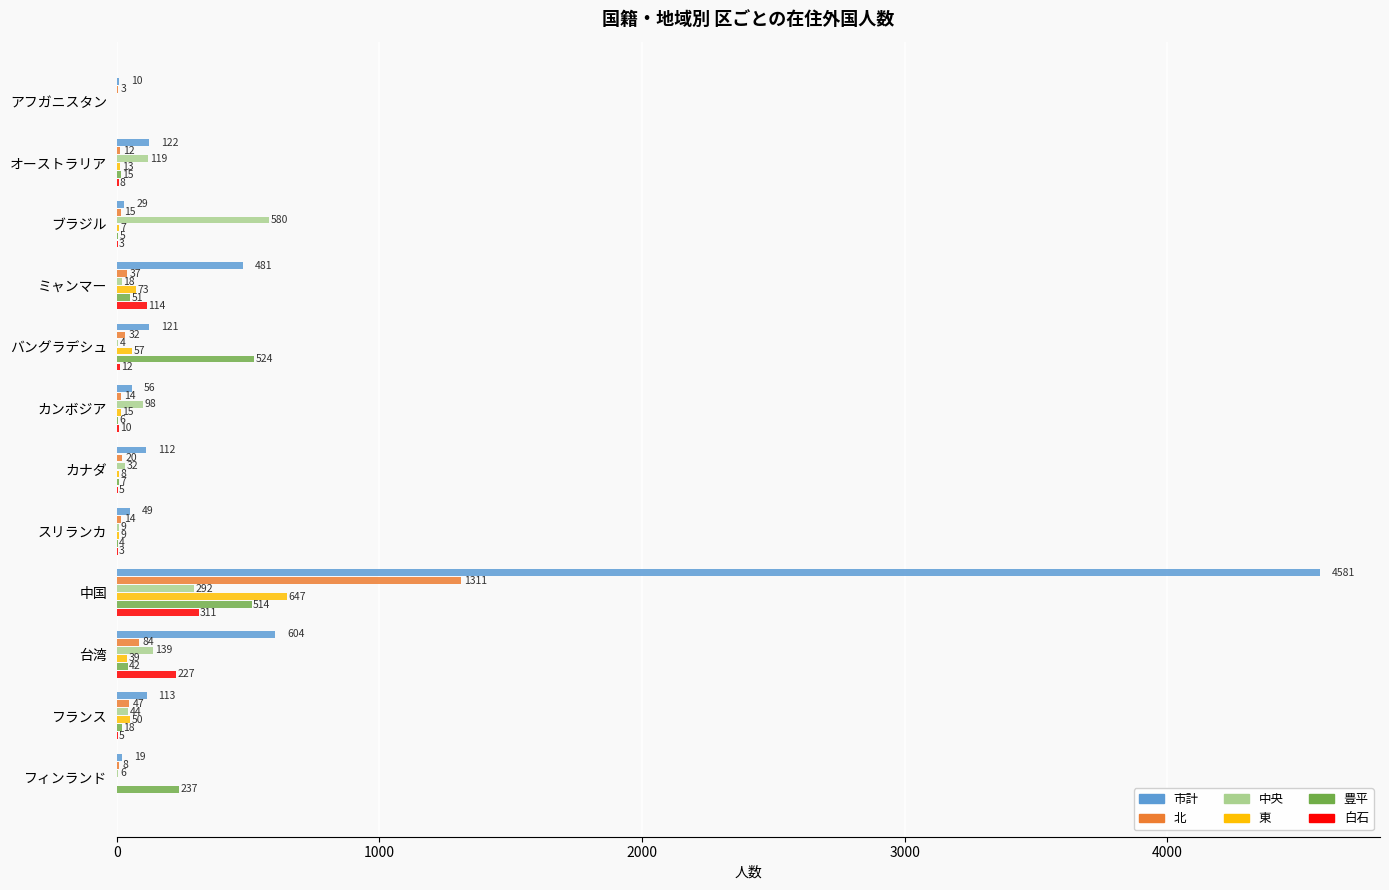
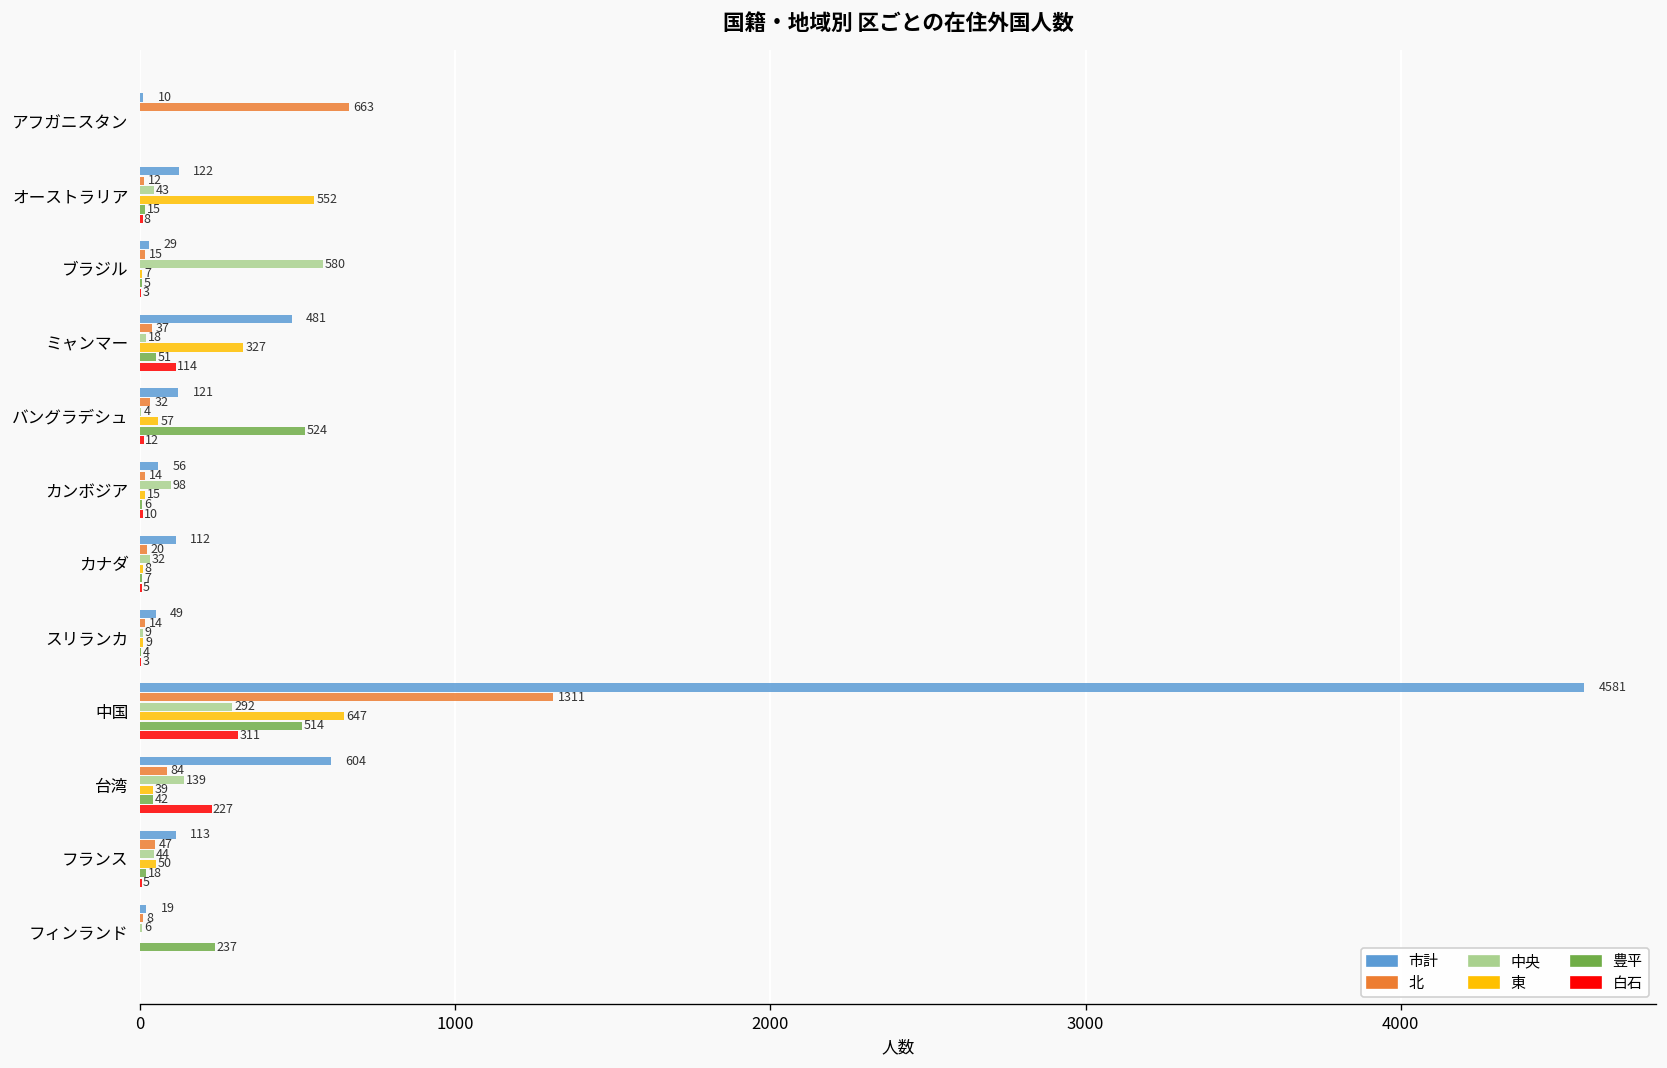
  {
    "市計": {
      "アフガニスタン": 10,
      "オーストラリア": 122,
      "ブラジル": 29,
      "ミャンマー": 481,
      "バングラデシュ": 121,
      "カンボジア": 56,
      "カナダ": 112,
      "スリランカ": 49,
      "中国": 4581,
      "台湾": 604,
      "フランス": 113,
      "フィンランド": 19
    },
    "北": {
-     "アフガニスタン": 3,
+     "アフガニスタン": 663,
      "オーストラリア": 12,
      "ブラジル": 15,
      "ミャンマー": 37,
      "バングラデシュ": 32,
      "カンボジア": 14,
      "スリランカ": 14,
      "中国": 1311,
      "台湾": 84,
      "フィンランド": 8
    },
    "中央": {
-     "オーストラリア": 119,
+     "オーストラリア": 43,
      "ブラジル": 580,
      "ミャンマー": 18,
      "バングラデシュ": 4,
      "カンボジア": 98,
      "中国": 292,
      "台湾": 139,
      "フィンランド": 6
    },
    "東": {
-     "オーストラリア": 13,
-     "ミャンマー": 73,
+     "オーストラリア": 552,
+     "ミャンマー": 327,
      "バングラデシュ": 57,
      "カンボジア": 15,
      "中国": 647
    },
    "豊平": {
      "オーストラリア": 15,
      "ミャンマー": 51,
      "バングラデシュ": 524,
      "中国": 514,
      "フランス": 18,
      "フィンランド": 237
    },
    "白石": {
      "オーストラリア": 8,
      "ミャンマー": 114,
      "バングラデシュ": 12,
      "カンボジア": 10,
      "中国": 311,
      "台湾": 227,
      "フランス": 5
    }
  }
